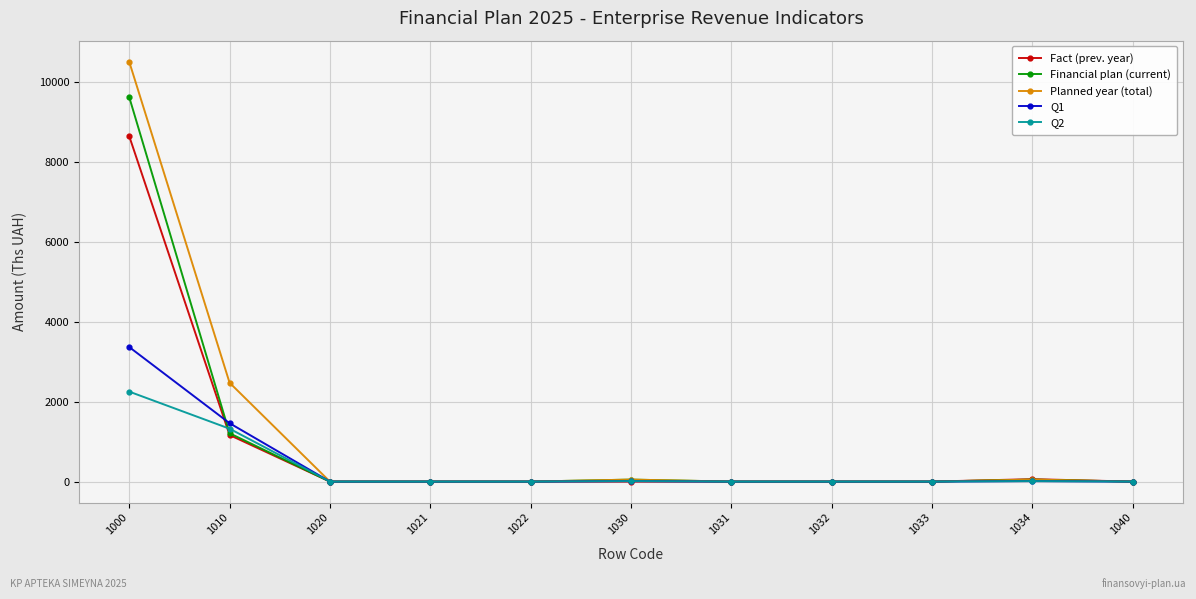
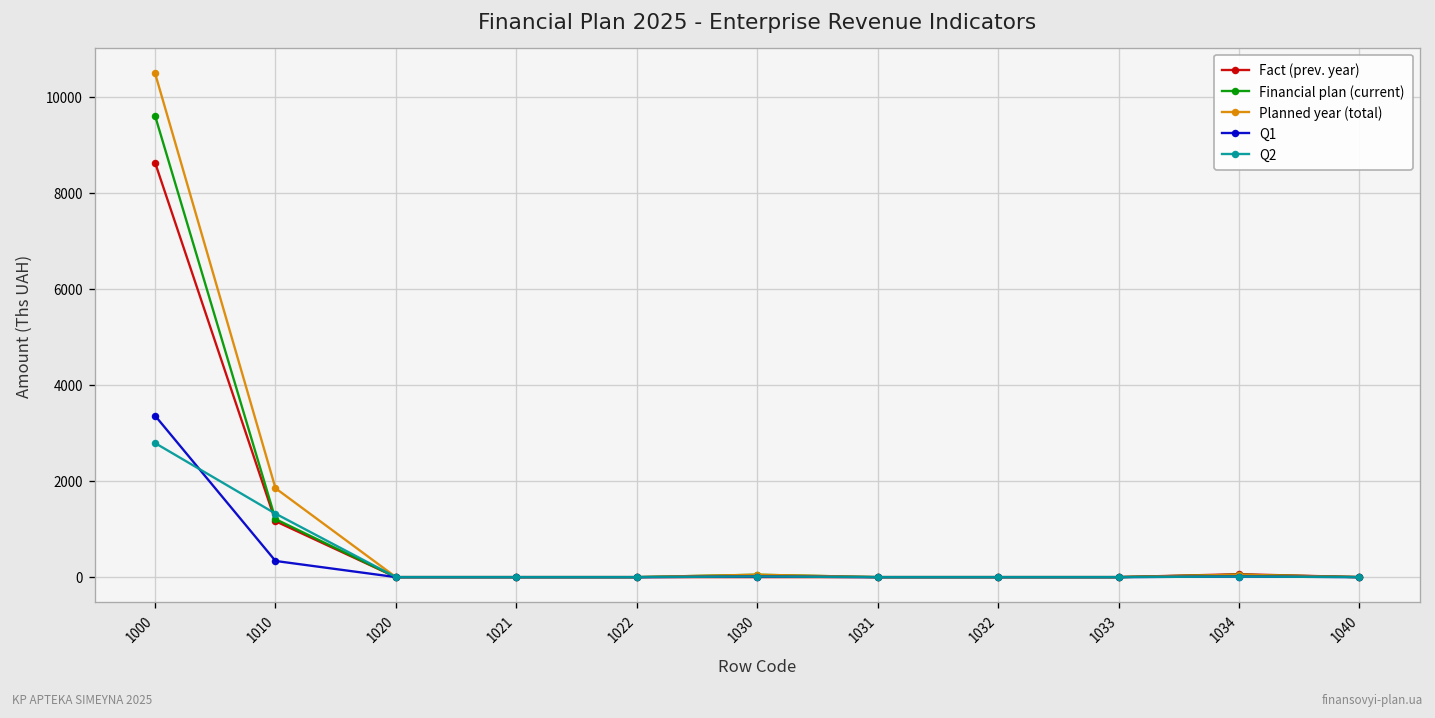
  {
    "Fact (prev. year)": {
      "1000": 8600
    },
    "Financial plan (current)": {
      "1000": 9600
    },
    "Planned year (total)": {
      "1000": 10500,
-     "1010": 2500
+     "1010": 1900
    },
    "Q1": {
      "1000": 3400,
-     "1010": 1500
+     "1010": 300
    },
    "Q2": {
-     "1000": 2300,
+     "1000": 2800,
      "1010": 1300
    }
  }
